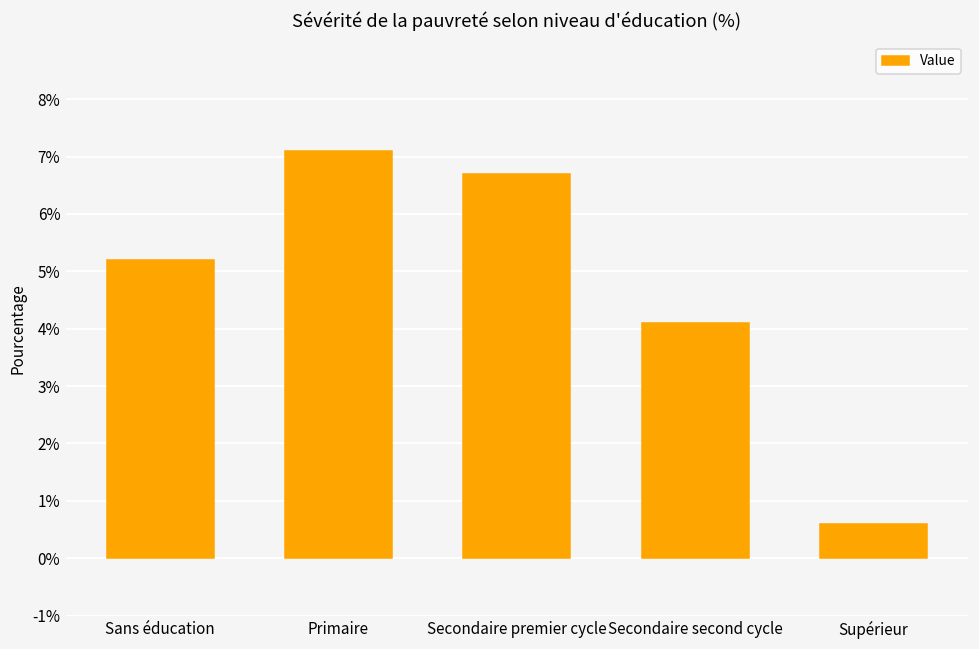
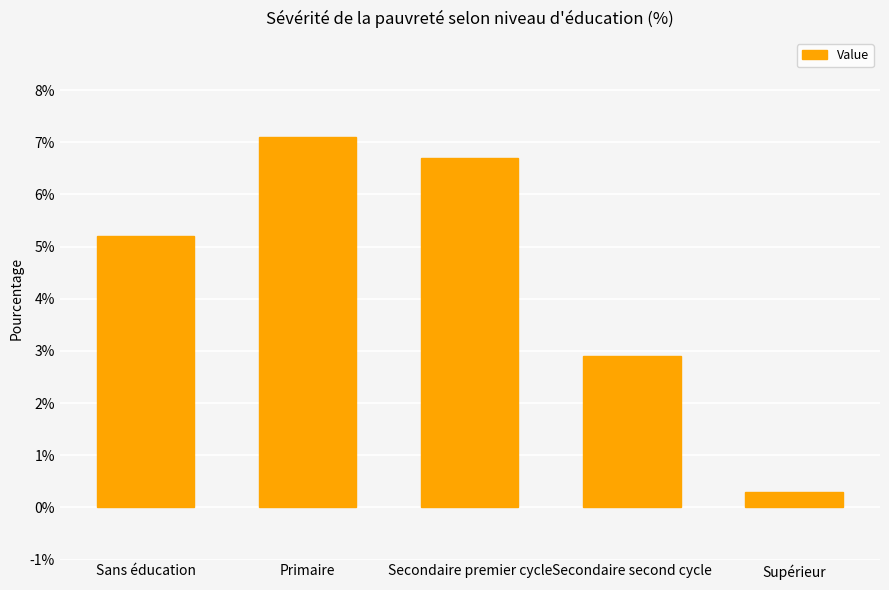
  {
    "Sans éducation": "5.2%",
    "Primaire": "7.1%",
    "Secondaire premier cycle": "6.7%",
-   "Secondaire second cycle": "4.1%",
-   "Supérieur": "0.6%"
+   "Secondaire second cycle": "2.9%",
+   "Supérieur": "0.3%"
  }
